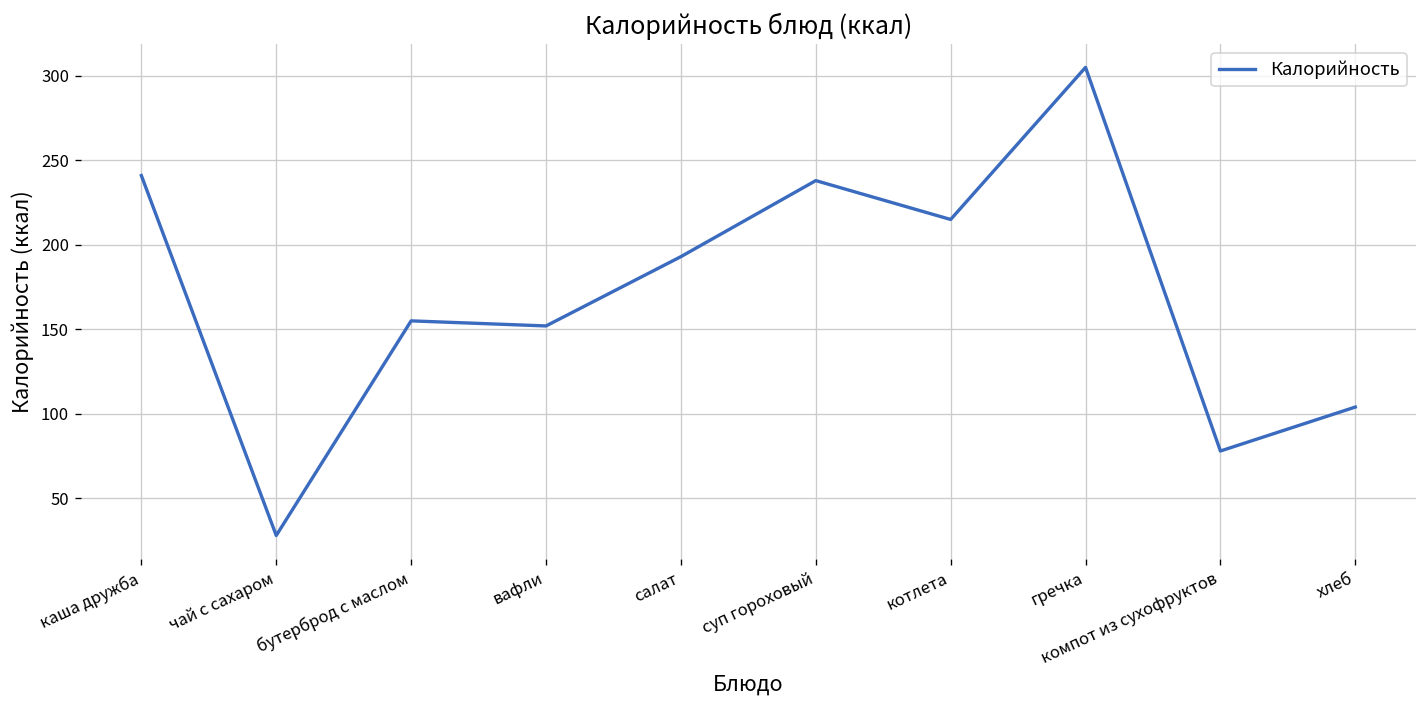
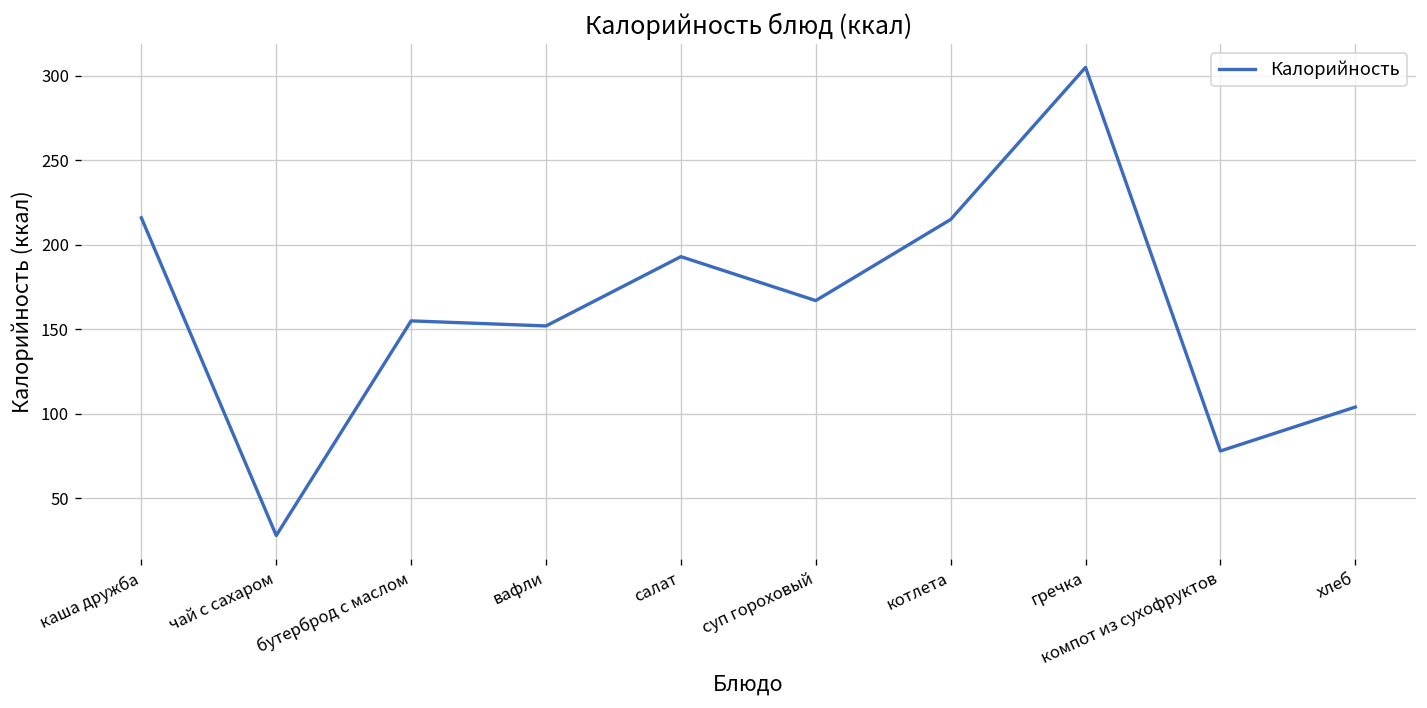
  {
-   "каша дружба": 241,
+   "каша дружба": 216,
    "чай с сахаром": 28,
    "бутерброд с маслом": 155,
    "вафли": 152,
    "салат": 193,
-   "суп гороховый": 238,
+   "суп гороховый": 167,
    "котлета": 215,
    "гречка": 305,
    "компот из сухофруктов": 78,
    "хлеб": 104
  }
